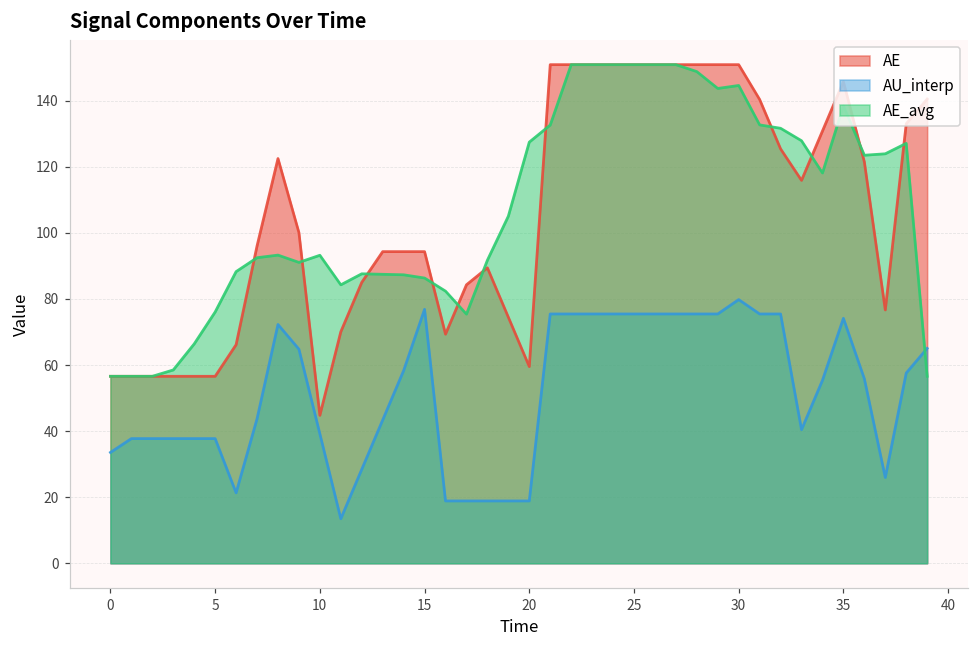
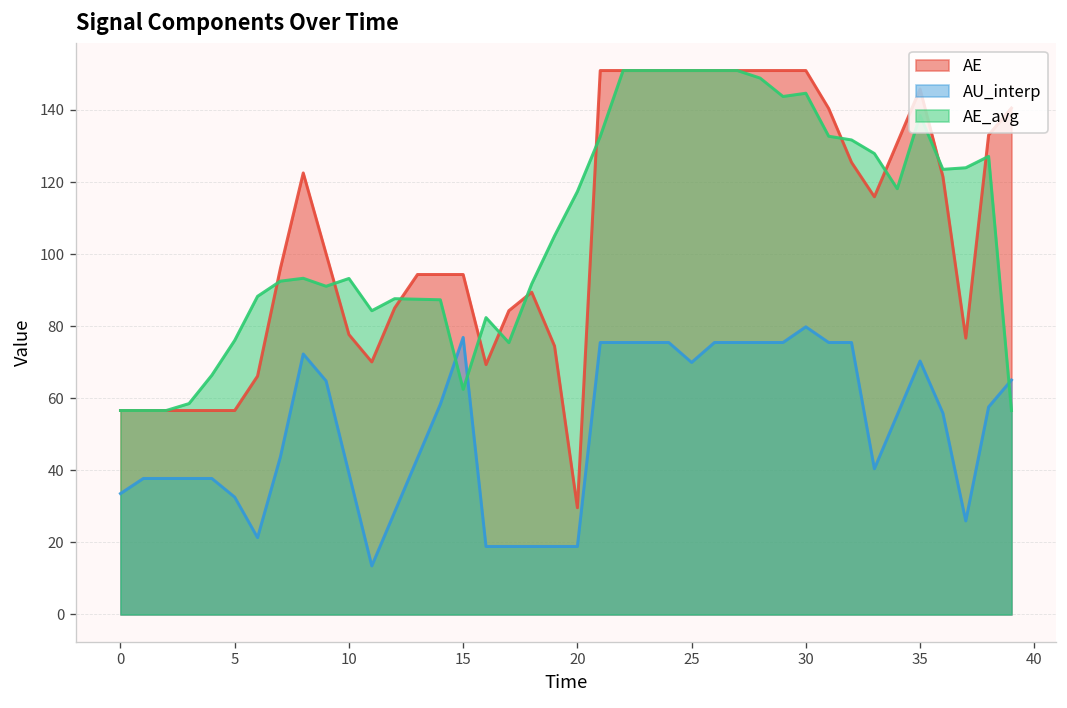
  {
    "AE": {
      "5": 57,
-     "10": 45,
+     "10": 78,
      "15": 94,
-     "20": 60,
+     "20": 30,
      "30": 151
    },
    "AU_interp": {
      "0": 34,
-     "5": 38,
+     "5": 33,
      "10": 39,
      "15": 77,
      "20": 19,
-     "25": 75,
+     "25": 70,
      "30": 80,
-     "35": 74
+     "35": 70
    },
    "AE_avg": {
      "5": 76,
      "10": 93,
-     "15": 86,
-     "20": 127,
+     "15": 62,
+     "20": 117,
      "30": 145
    }
  }
